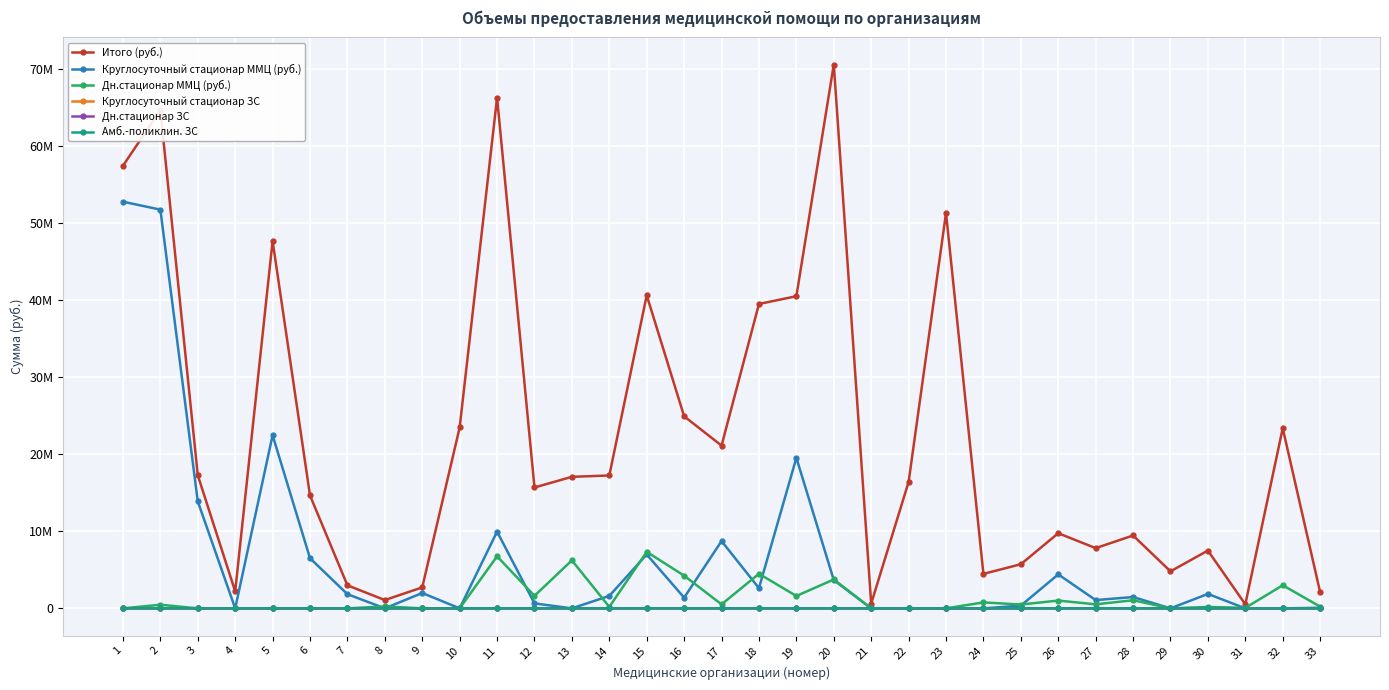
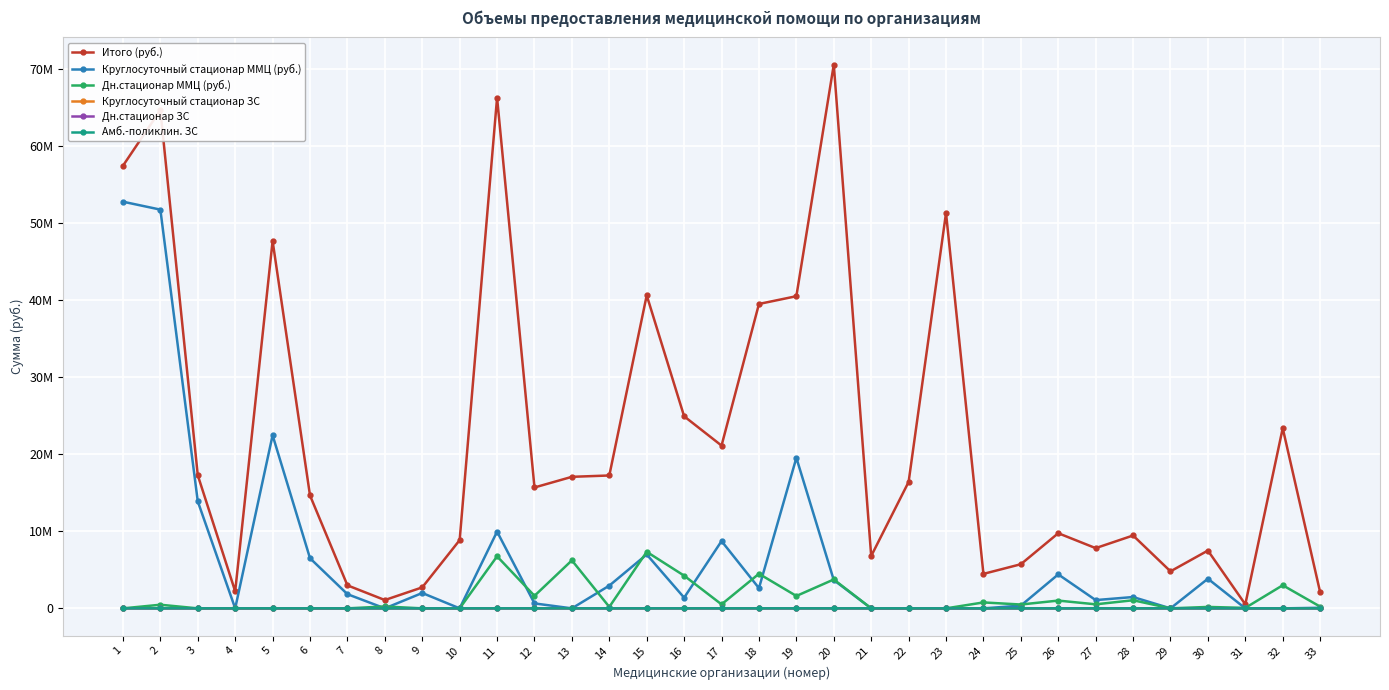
  {
    "Итого (руб.)": {
      "1": 57000000,
      "3": 17000000,
      "4": 2000000,
      "5": 48000000,
      "6": 15000000,
      "7": 3000000,
      "8": 1000000,
      "9": 3000000,
-     "10": 23000000,
+     "10": 9000000,
      "11": 66000000,
      "12": 16000000,
      "13": 17000000,
      "14": 17000000,
      "15": 41000000,
      "16": 25000000,
      "17": 21000000,
      "18": 39000000,
      "19": 40000000,
      "20": 71000000,
-     "21": 1000000,
+     "21": 7000000,
      "22": 16000000,
      "23": 51000000,
      "24": 4000000,
      "25": 6000000,
      "26": 10000000,
      "27": 8000000,
      "28": 9000000,
      "29": 5000000,
      "30": 7000000,
      "31": 1000000,
      "32": 23000000,
      "33": 2000000
    },
    "Круглосуточный стационар ММЦ (руб.)": {
      "1": 53000000,
      "2": 52000000,
      "3": 14000000,
      "5": 22000000,
      "6": 7000000,
      "7": 2000000,
      "9": 2000000,
      "11": 10000000,
      "12": 1000000,
-     "14": 2000000,
+     "14": 3000000,
      "15": 7000000,
      "16": 1000000,
      "17": 9000000,
      "18": 3000000,
      "19": 20000000,
      "26": 4000000,
      "27": 1000000,
      "28": 1000000,
-     "30": 2000000
+     "30": 4000000
    }
  }
